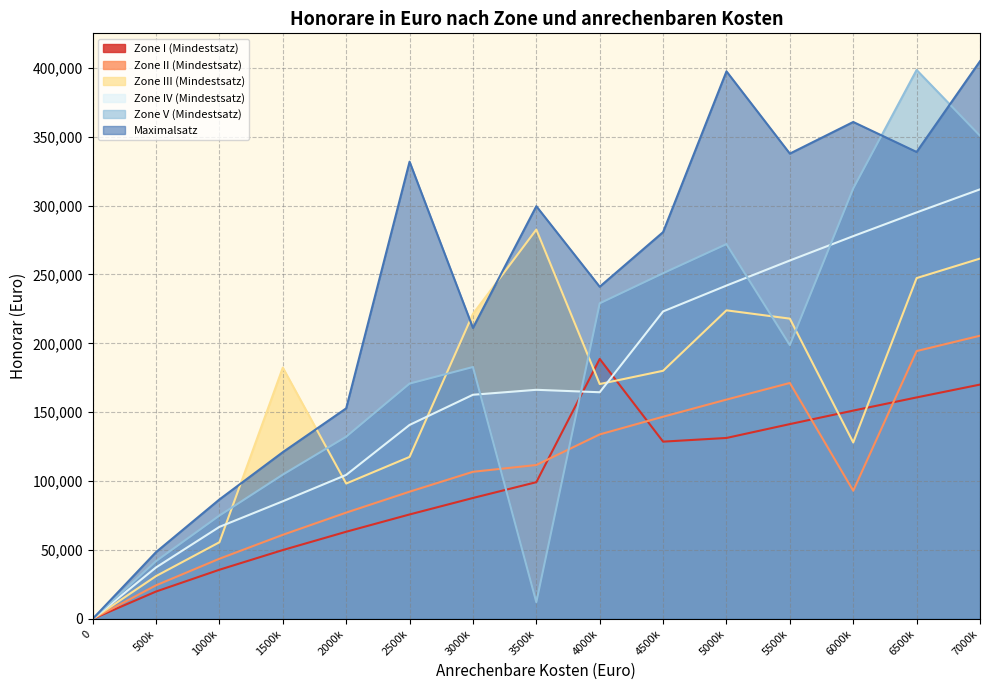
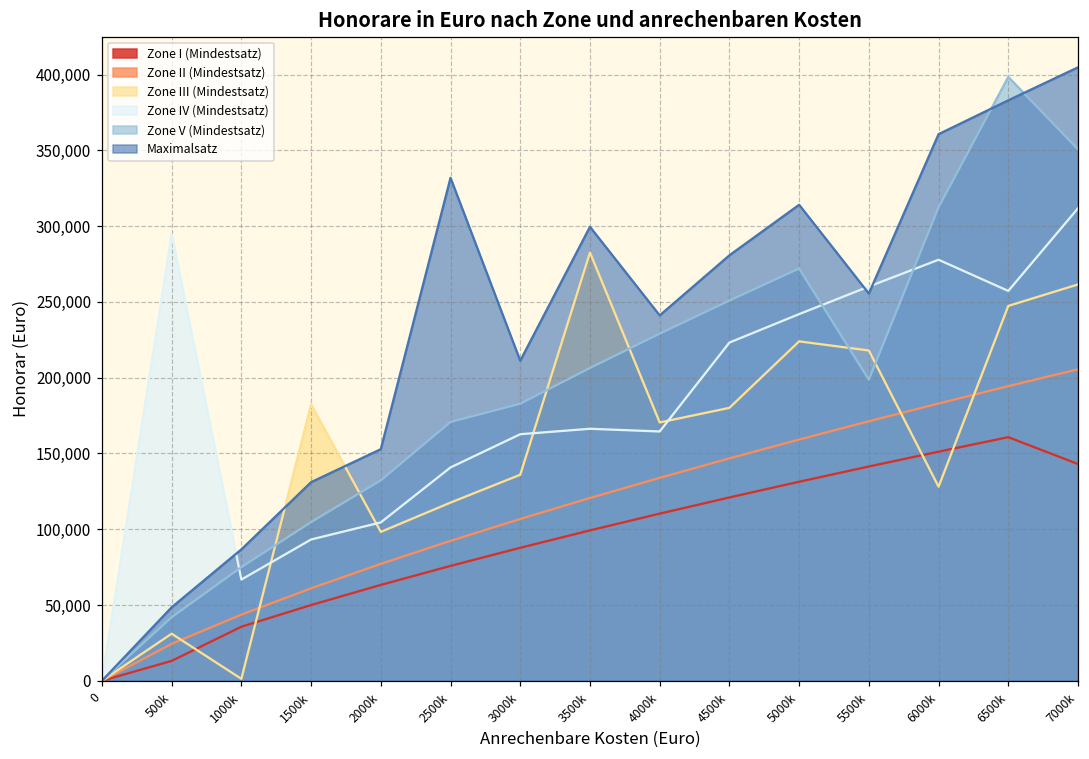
  {
    "Zone I (Mindestsatz)": {
-     "500k": "20,000",
+     "500k": "13,000",
      "1000k": "36,000",
      "1500k": "50,000",
      "2000k": "63,000",
      "2500k": "76,000",
      "3000k": "88,000",
      "3500k": "99,000",
-     "4000k": "189,000",
-     "4500k": "129,000",
+     "4000k": "110,000",
+     "4500k": "121,000",
      "5000k": "131,000",
      "5500k": "141,000",
      "6000k": "151,000",
      "6500k": "161,000",
-     "7000k": "170,000"
+     "7000k": "143,000"
    },
    "Zone II (Mindestsatz)": {
      "500k": "24,000",
      "1000k": "44,000",
      "1500k": "61,000",
      "2000k": "77,000",
      "2500k": "92,000",
      "3000k": "107,000",
-     "3500k": "112,000",
+     "3500k": "121,000",
      "4000k": "134,000",
      "4500k": "147,000",
      "5000k": "159,000",
      "5500k": "171,000",
-     "6000k": "93,000",
+     "6000k": "183,000",
      "6500k": "194,000",
      "7000k": "206,000"
    },
    "Zone III (Mindestsatz)": {
      "500k": "31,000",
-     "1000k": "56,000",
+     "1000k": "1,000",
      "1500k": "182,000",
      "2000k": "98,000",
      "2500k": "118,000",
-     "3000k": "221,000",
+     "3000k": "136,000",
      "3500k": "283,000",
      "4000k": "170,000",
      "4500k": "180,000",
      "5000k": "224,000",
      "5500k": "218,000",
      "6000k": "128,000",
      "6500k": "247,000",
      "7000k": "262,000"
    },
    "Zone IV (Mindestsatz)": {
-     "500k": "37,000",
+     "500k": "295,000",
      "1000k": "67,000",
-     "1500k": "85,000",
+     "1500k": "93,000",
      "2000k": "105,000",
      "2500k": "141,000",
      "3000k": "163,000",
      "3500k": "166,000",
      "4000k": "165,000",
      "4500k": "223,000",
      "5000k": "242,000",
      "5500k": "260,000",
      "6000k": "278,000",
-     "6500k": "295,000",
+     "6500k": "257,000",
      "7000k": "312,000"
    },
    "Zone V (Mindestsatz)": {
      "500k": "42,000",
      "1000k": "75,000",
      "1500k": "105,000",
      "2000k": "132,000",
      "2500k": "171,000",
      "3000k": "183,000",
-     "3500k": "12,000",
+     "3500k": "206,000",
      "4000k": "229,000",
      "4500k": "251,000",
      "5000k": "272,000",
      "5500k": "199,000",
      "6000k": "312,000",
      "6500k": "398,000",
      "7000k": "351,000"
    },
    "Maximalsatz": {
      "500k": "48,000",
      "1000k": "87,000",
-     "1500k": "121,000",
+     "1500k": "131,000",
      "2000k": "153,000",
      "2500k": "332,000",
      "3000k": "211,000",
      "3500k": "300,000",
      "4000k": "241,000",
      "4500k": "281,000",
-     "5000k": "397,000",
-     "5500k": "338,000",
+     "5000k": "314,000",
+     "5500k": "256,000",
      "6000k": "361,000",
-     "6500k": "339,000",
+     "6500k": "383,000",
      "7000k": "405,000"
    }
  }
